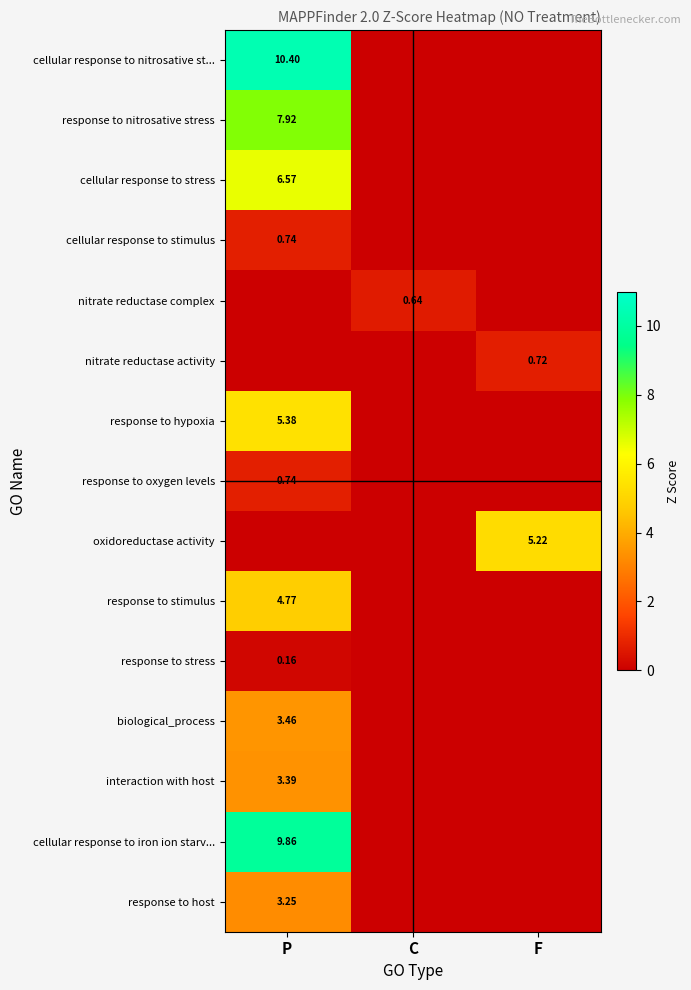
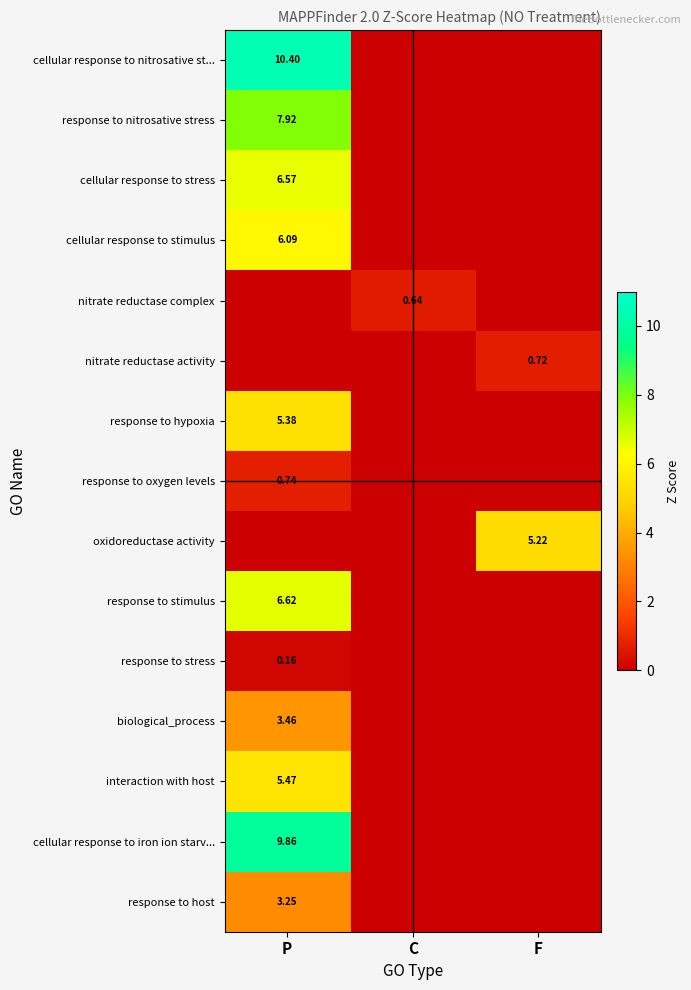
  {
    "cellular response to nitrosative st...": {
      "P": 10.40
    },
    "response to nitrosative stress": {
      "P": 7.92
    },
    "cellular response to stress": {
      "P": 6.57
    },
    "cellular response to stimulus": {
-     "P": 0.74
+     "P": 6.09
    },
    "nitrate reductase complex": {
      "C": 0.64
    },
    "nitrate reductase activity": {
      "F": 0.72
    },
    "response to hypoxia": {
      "P": 5.38
    },
    "response to oxygen levels": {
      "P": 0.74
    },
    "oxidoreductase activity": {
      "F": 5.22
    },
    "response to stimulus": {
-     "P": 4.77
+     "P": 6.62
    },
    "response to stress": {
      "P": 0.16
    },
    "biological_process": {
      "P": 3.46
    },
    "interaction with host": {
-     "P": 3.39
+     "P": 5.47
    },
    "cellular response to iron ion starv...": {
      "P": 9.86
    },
    "response to host": {
      "P": 3.25
    }
  }
